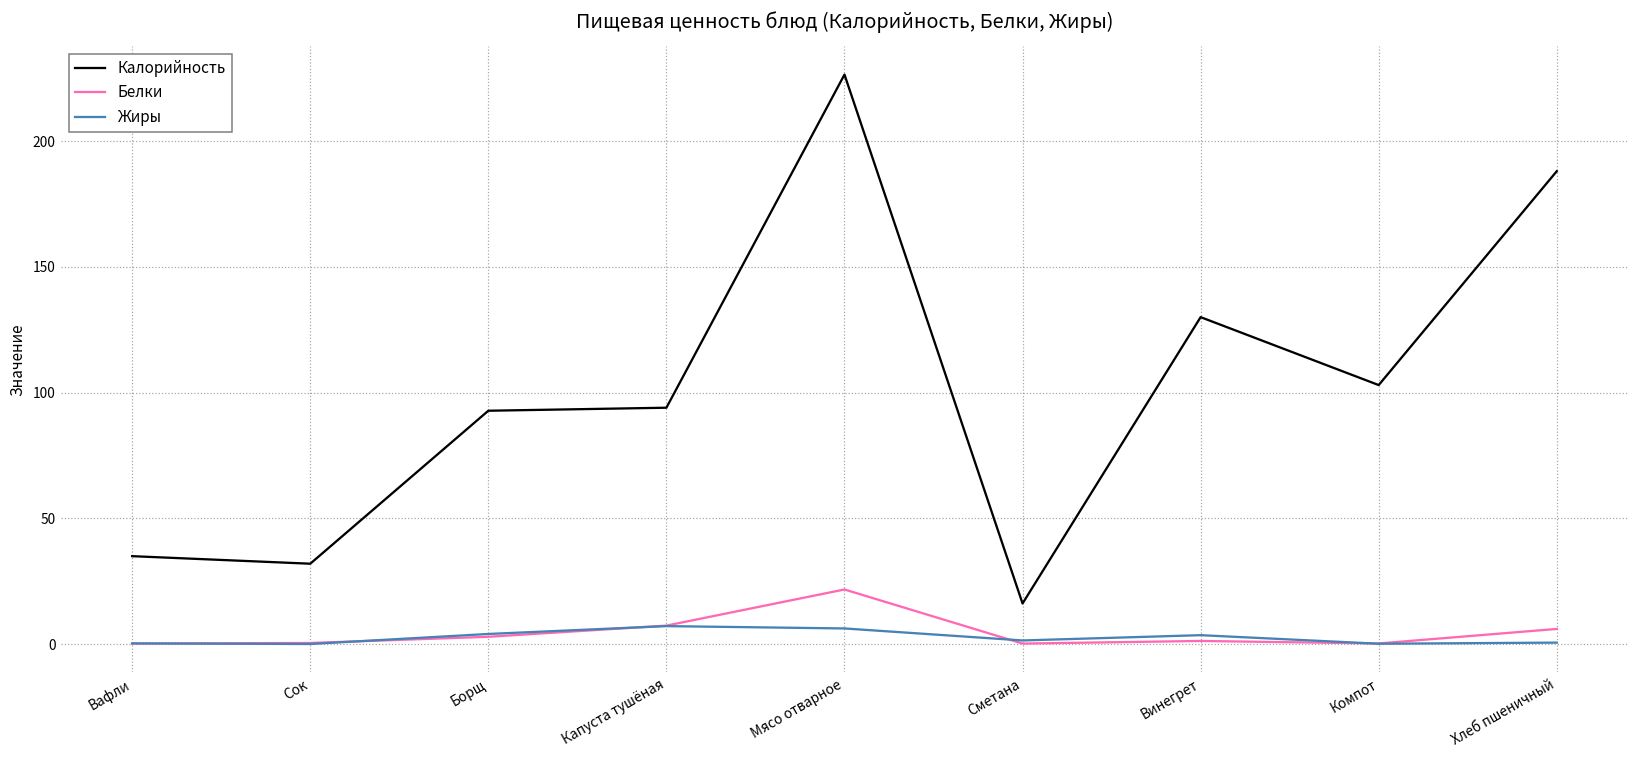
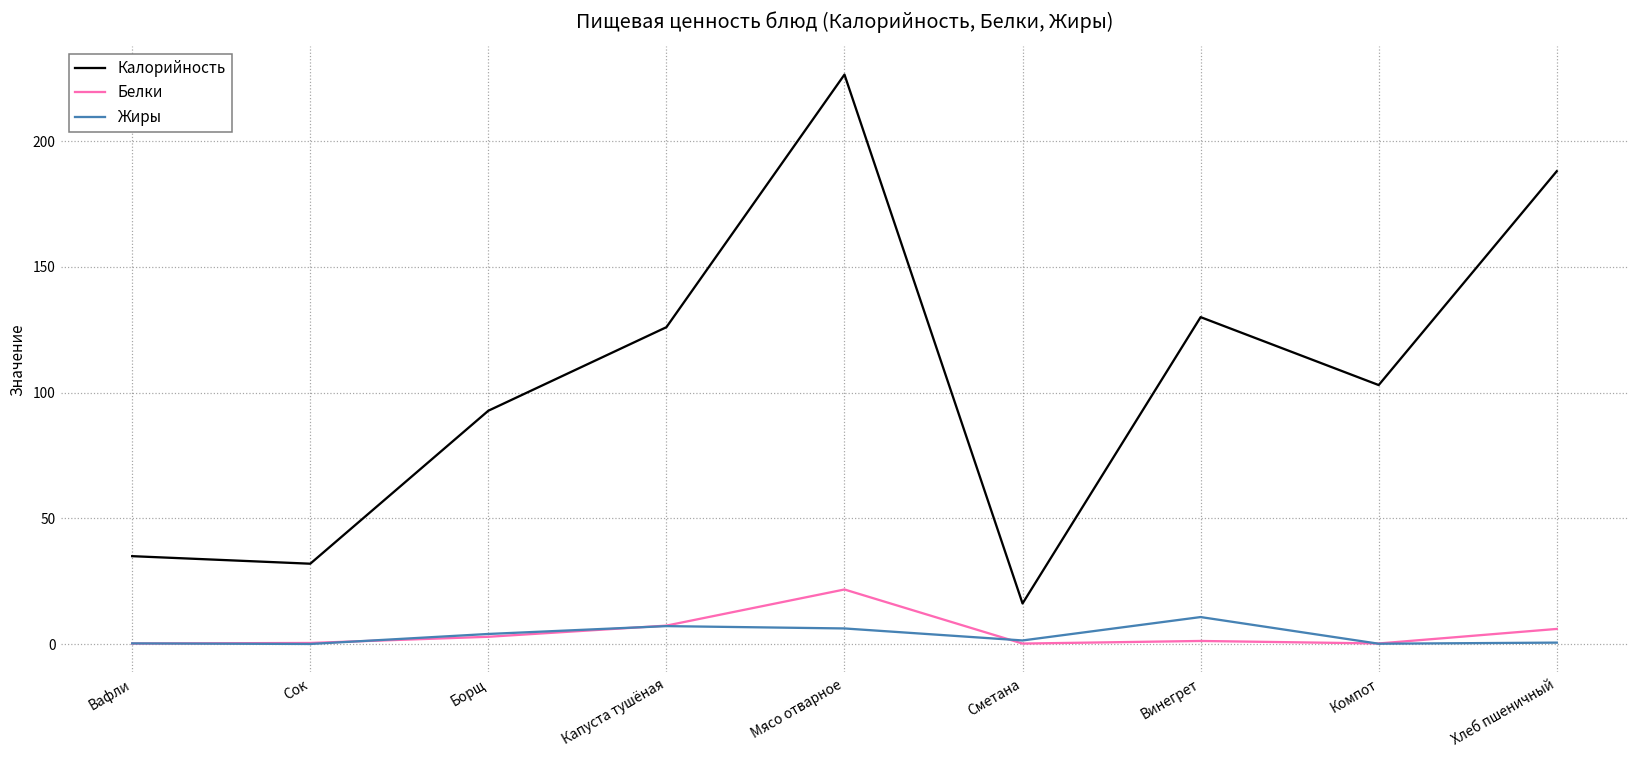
  {
    "Калорийность": {
      "Вафли": 35,
      "Сок": 32,
      "Борщ": 93,
-     "Капуста тушёная": 94,
+     "Капуста тушёная": 126,
      "Мясо отварное": 226,
      "Сметана": 16,
      "Винегрет": 130,
      "Компот": 103,
      "Хлеб пшеничный": 188
    },
    "Белки": {
      "Борщ": 3,
      "Мясо отварное": 22,
      "Сметана": 0,
      "Винегрет": 1,
      "Хлеб пшеничный": 6
    },
    "Жиры": {
      "Борщ": 4,
      "Мясо отварное": 6,
      "Сметана": 2,
-     "Винегрет": 4,
+     "Винегрет": 11,
      "Хлеб пшеничный": 1
    }
  }
